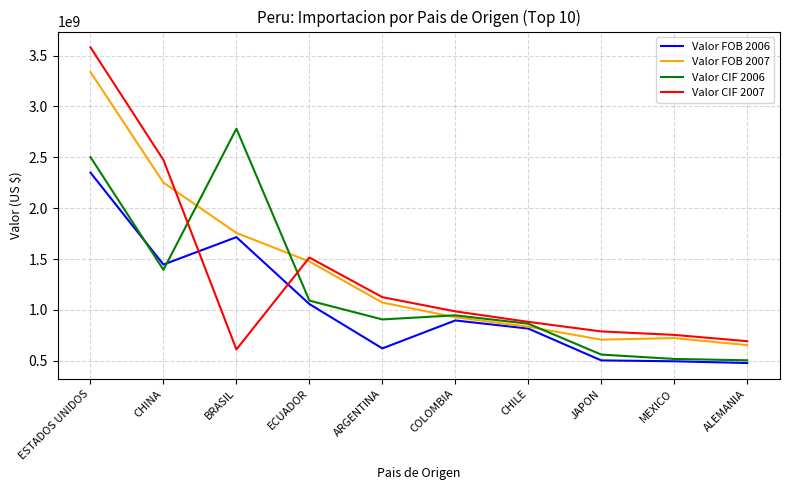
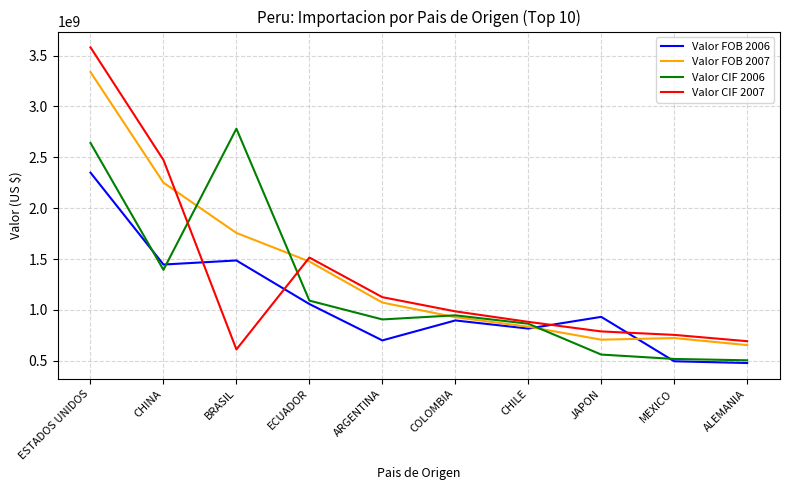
  {
    "Valor FOB 2006": {
      "ESTADOS UNIDOS": 2350000000,
      "CHINA": 1450000000,
-     "BRASIL": 1720000000,
+     "BRASIL": 1490000000,
      "ECUADOR": 1060000000,
-     "ARGENTINA": 620000000,
+     "ARGENTINA": 700000000,
      "COLOMBIA": 900000000,
-     "JAPON": 500000000,
+     "JAPON": 930000000,
      "ALEMANIA": 480000000
    },
    "Valor FOB 2007": {
      "ESTADOS UNIDOS": 3340000000,
      "CHINA": 2250000000,
      "BRASIL": 1760000000,
      "ECUADOR": 1480000000,
      "ARGENTINA": 1070000000,
      "JAPON": 710000000,
      "MEXICO": 720000000,
      "ALEMANIA": 650000000
    },
    "Valor CIF 2006": {
-     "ESTADOS UNIDOS": 2500000000,
+     "ESTADOS UNIDOS": 2640000000,
      "CHINA": 1390000000,
      "BRASIL": 2780000000,
      "ECUADOR": 1090000000,
      "ARGENTINA": 910000000,
      "JAPON": 560000000,
      "ALEMANIA": 510000000
    },
    "Valor CIF 2007": {
      "ESTADOS UNIDOS": 3580000000,
      "CHINA": 2470000000,
      "BRASIL": 610000000,
      "ECUADOR": 1520000000,
      "ARGENTINA": 1130000000,
      "COLOMBIA": 990000000,
      "JAPON": 790000000,
      "MEXICO": 760000000,
      "ALEMANIA": 690000000
    }
  }
